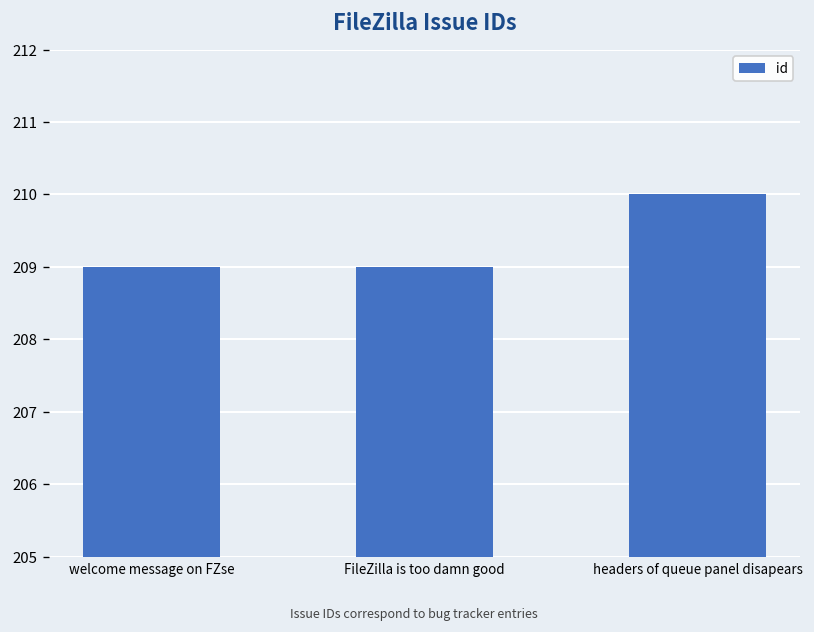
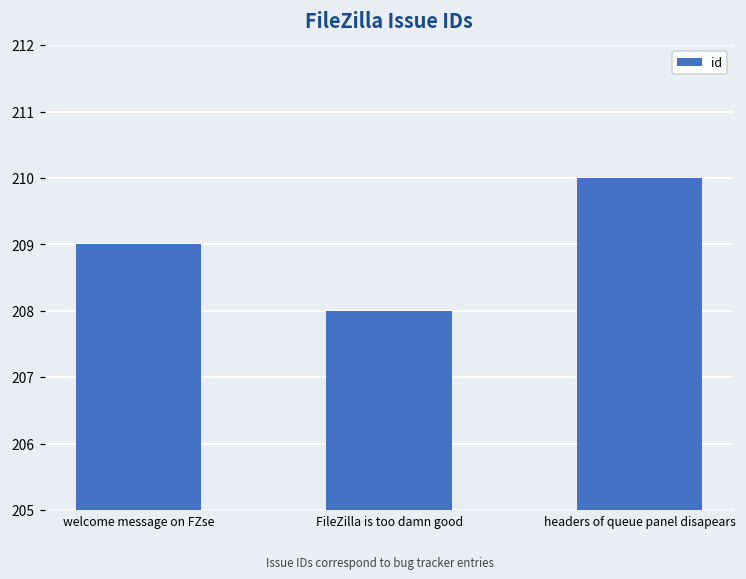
  {
    "welcome message on FZse": 209,
-   "FileZilla is too damn good": 209,
+   "FileZilla is too damn good": 208,
    "headers of queue panel disapears": 210
  }
